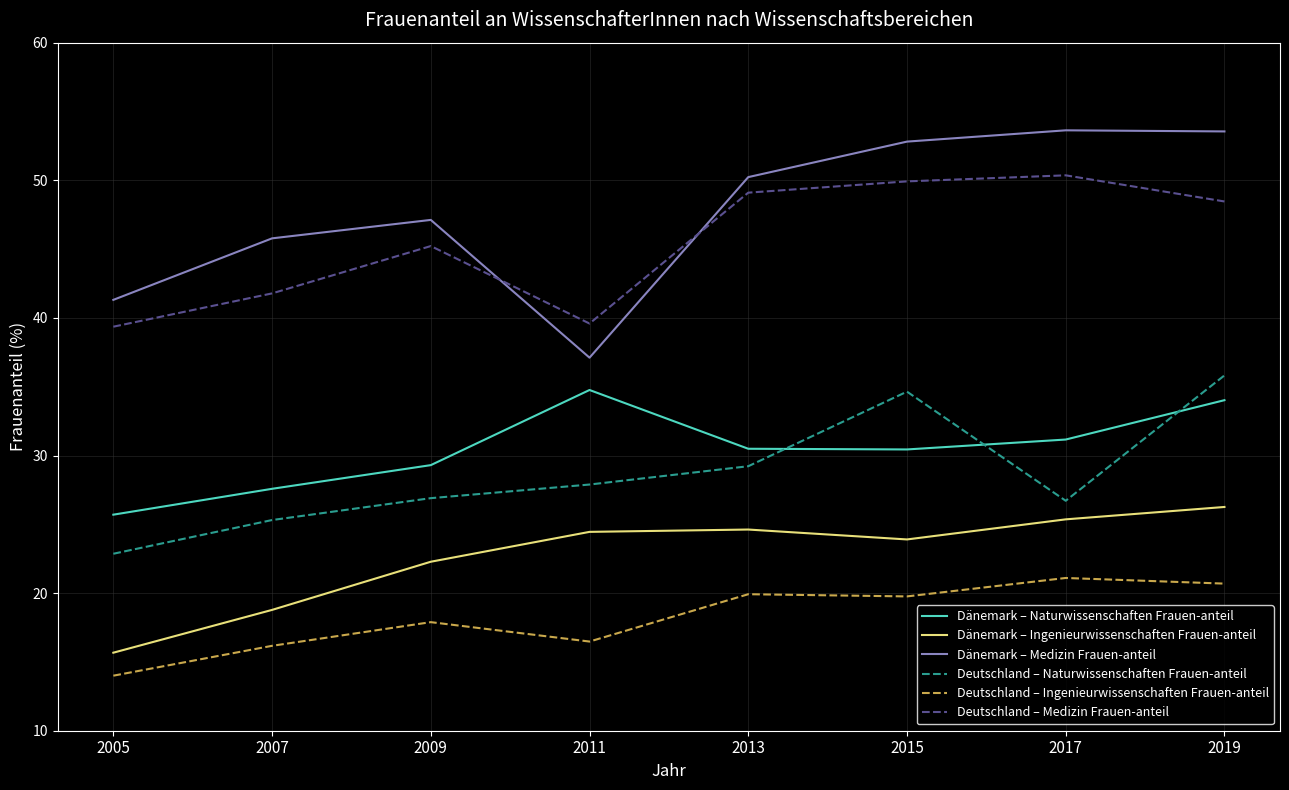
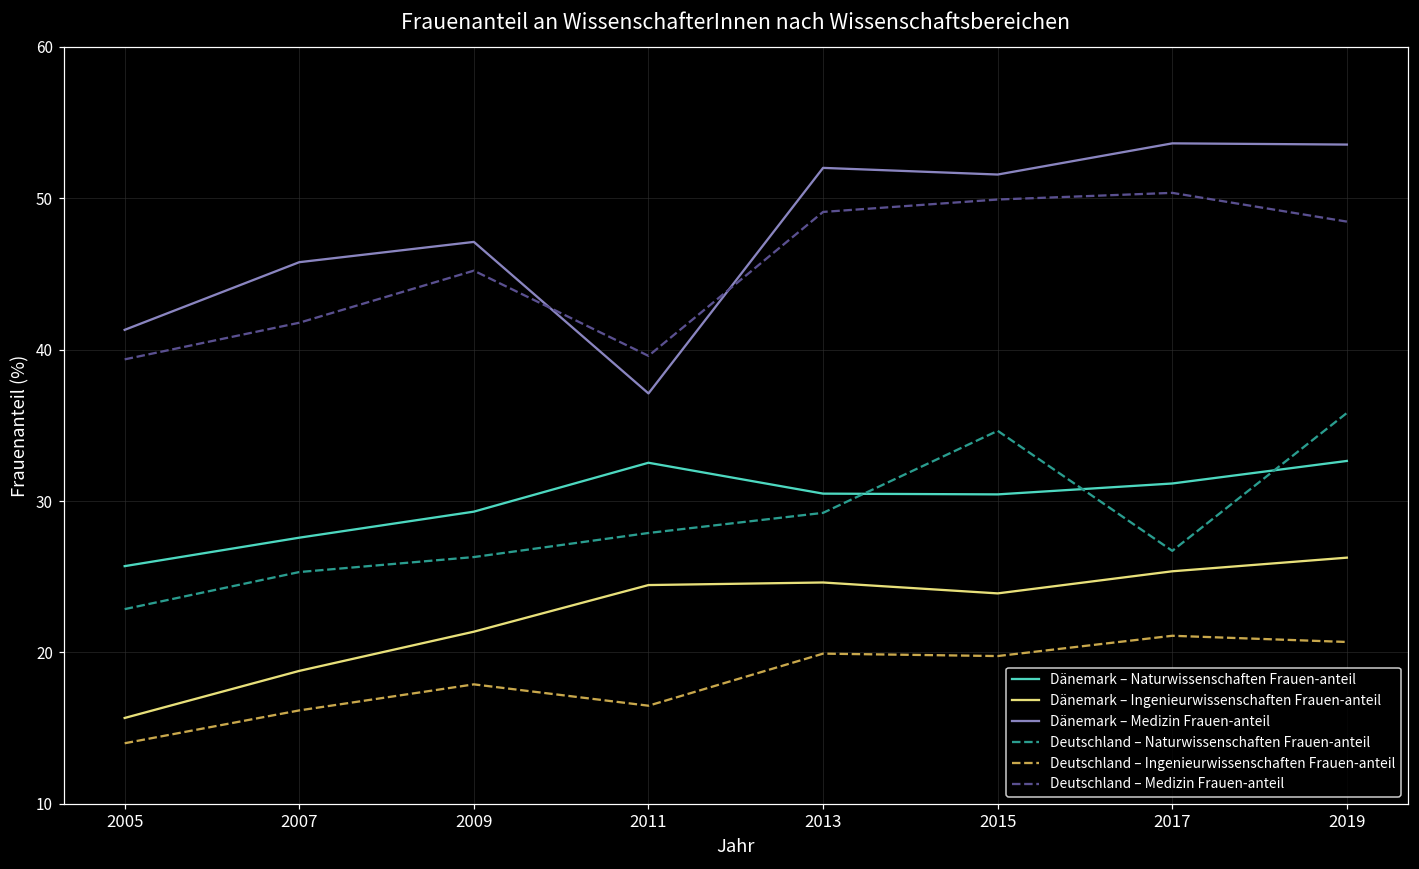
  {
    "Dänemark – Naturwissenschaften Frauen-anteil": {
      "2005": 25.7,
      "2007": 27.6,
      "2009": 29.3,
-     "2011": 34.8,
+     "2011": 32.5,
      "2013": 30.5,
      "2015": 30.4,
      "2017": 31.2,
-     "2019": 34.0
+     "2019": 32.7
    },
    "Dänemark – Ingenieurwissenschaften Frauen-anteil": {
      "2005": 15.7,
      "2007": 18.8,
-     "2009": 22.3,
+     "2009": 21.4,
      "2011": 24.5,
      "2013": 24.6,
      "2015": 23.9,
      "2017": 25.4,
      "2019": 26.3
    },
    "Dänemark – Medizin Frauen-anteil": {
      "2005": 41.3,
      "2007": 45.8,
      "2009": 47.1,
      "2011": 37.1,
-     "2013": 50.2,
-     "2015": 52.8,
+     "2013": 52.0,
+     "2015": 51.6,
      "2017": 53.6,
      "2019": 53.6
    },
    "Deutschland – Naturwissenschaften Frauen-anteil": {
      "2005": 22.9,
      "2007": 25.3,
-     "2009": 26.9,
+     "2009": 26.3,
      "2011": 27.9,
      "2013": 29.2,
      "2015": 34.6,
      "2017": 26.7,
      "2019": 35.8
    },
    "Deutschland – Ingenieurwissenschaften Frauen-anteil": {
      "2005": 14.0,
      "2007": 16.2,
      "2009": 17.9,
      "2011": 16.5,
      "2013": 19.9,
      "2015": 19.8,
      "2017": 21.1,
      "2019": 20.7
    },
    "Deutschland – Medizin Frauen-anteil": {
      "2005": 39.4,
      "2007": 41.8,
      "2009": 45.2,
      "2011": 39.6,
      "2013": 49.1,
      "2015": 49.9,
      "2017": 50.4,
      "2019": 48.5
    }
  }
